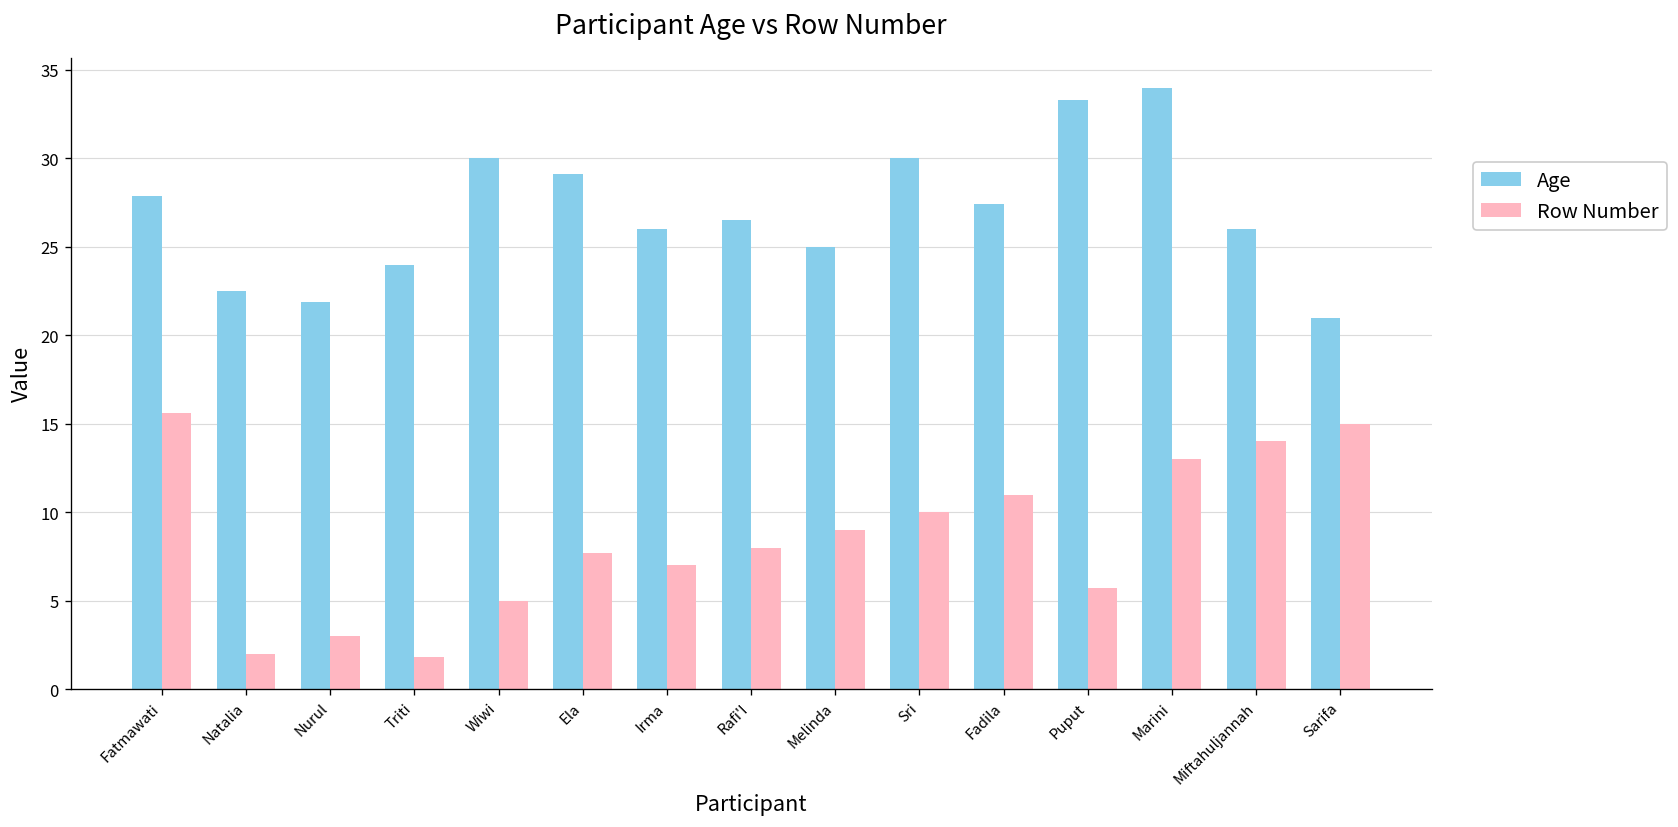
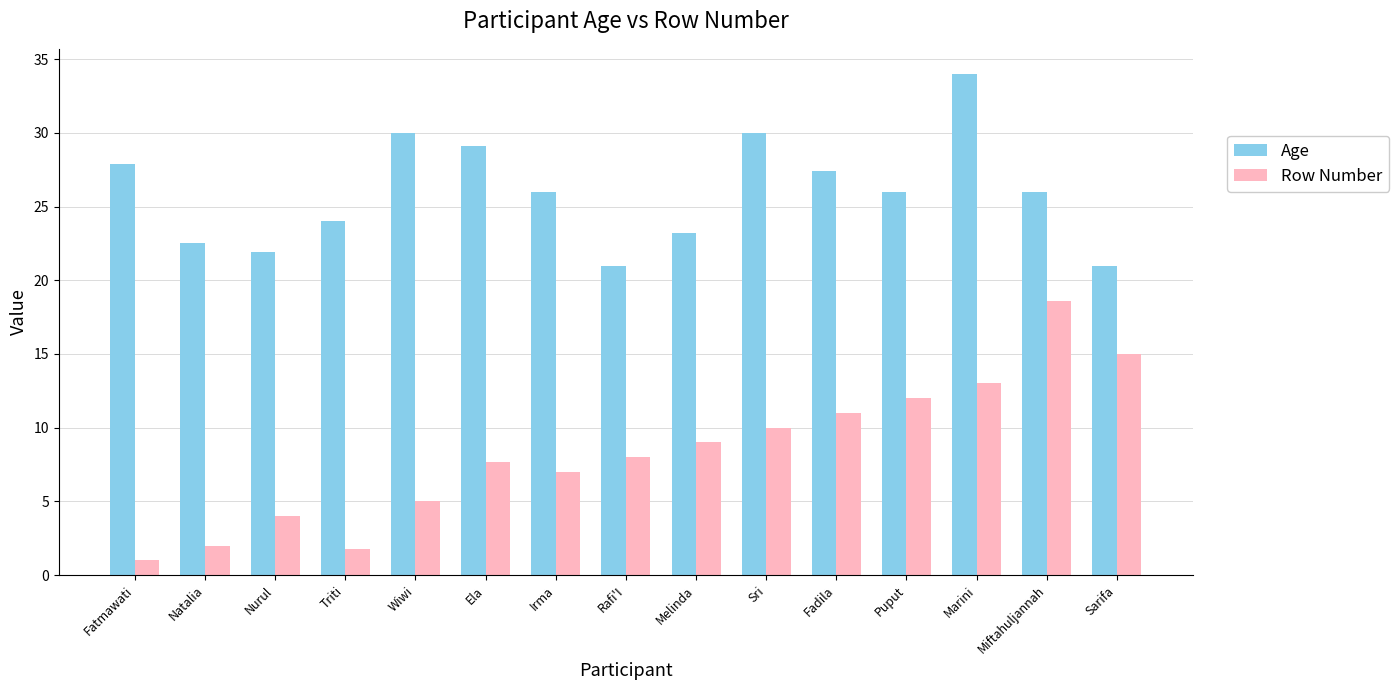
  {
    "Age": {
      "Fatmawati": 27.9,
      "Natalia": 22.5,
      "Nurul": 21.9,
      "Triti": 24.0,
      "Wiwi": 30.0,
      "Ela": 29.1,
      "Irma": 26.0,
-     "Rafi'I": 26.5,
-     "Melinda": 25.0,
+     "Rafi'I": 21.0,
+     "Melinda": 23.2,
      "Sri": 30.0,
      "Fadila": 27.4,
-     "Puput": 33.3,
+     "Puput": 26.0,
      "Marini": 34.0,
      "Miftahuljannah": 26.0,
      "Sarifa": 21.0
    },
    "Row Number": {
-     "Fatmawati": 15.6,
+     "Fatmawati": 1.0,
      "Natalia": 2.0,
-     "Nurul": 3,
+     "Nurul": 4,
      "Triti": 1.8,
      "Wiwi": 5.0,
      "Ela": 7.7,
      "Irma": 7.0,
      "Rafi'I": 8.0,
      "Melinda": 9.0,
      "Sri": 10.0,
      "Fadila": 11.0,
-     "Puput": 5.7,
+     "Puput": 12.0,
      "Marini": 13.0,
-     "Miftahuljannah": 14.0,
+     "Miftahuljannah": 18.6,
      "Sarifa": 15.0
    }
  }
